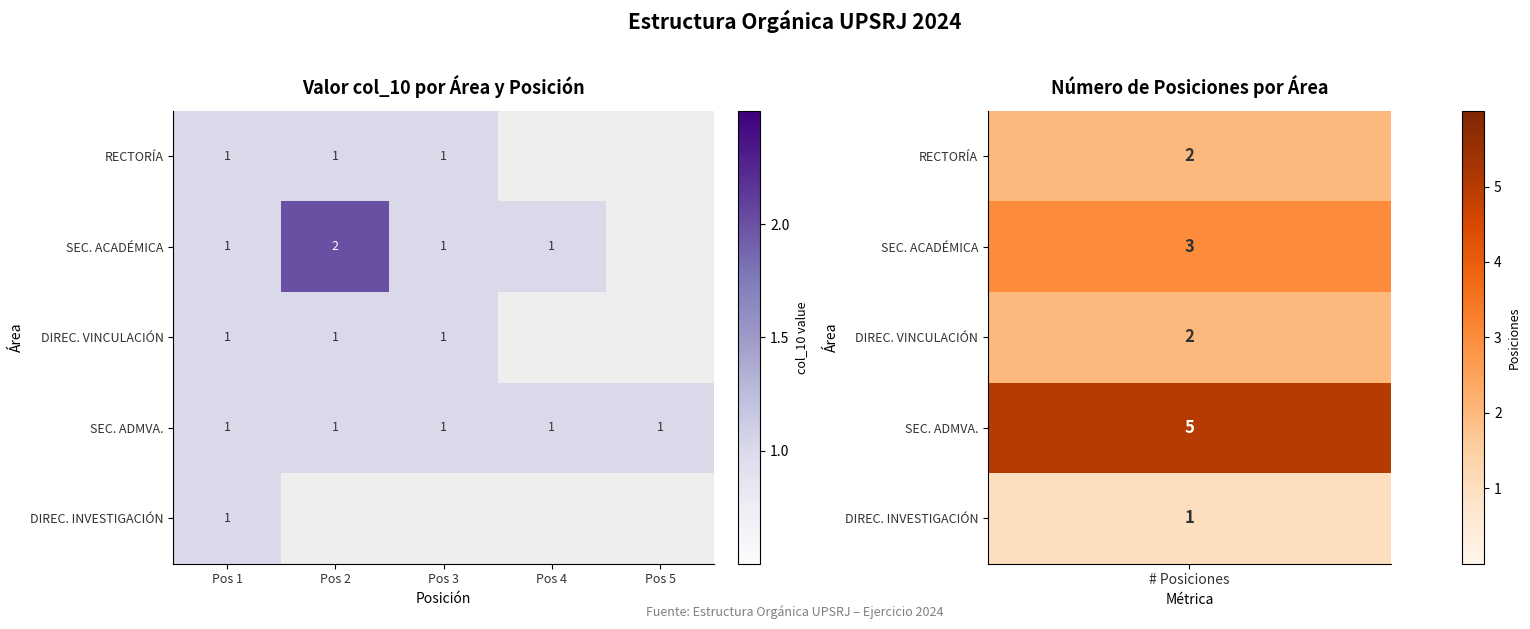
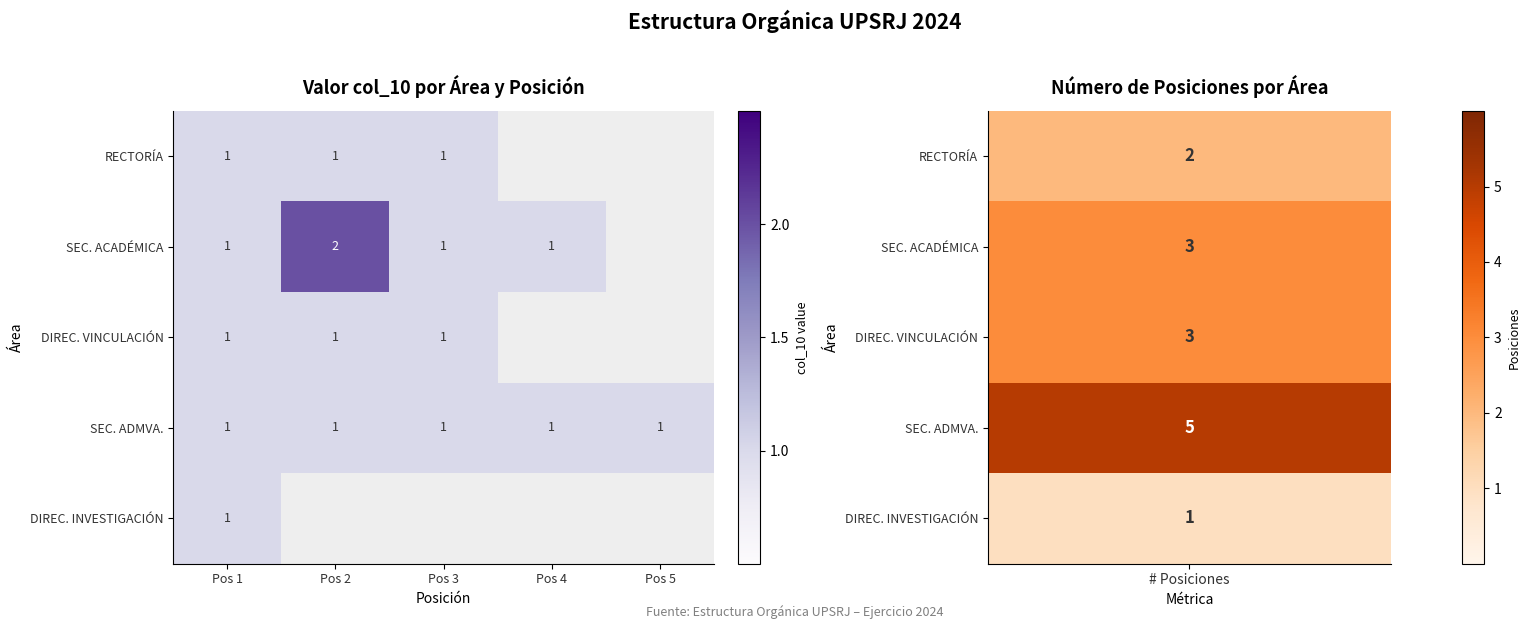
  {
    "Valor col_10 por Área y Posición": {
      "RECTORÍA": {
        "Pos 1": 1,
        "Pos 2": 1,
        "Pos 3": 1
      },
      "SEC. ACADÉMICA": {
        "Pos 1": 1,
        "Pos 2": 2,
        "Pos 3": 1,
        "Pos 4": 1
      },
      "DIREC. VINCULACIÓN": {
        "Pos 1": 1,
        "Pos 2": 1,
        "Pos 3": 1
      },
      "SEC. ADMVA.": {
        "Pos 1": 1,
        "Pos 2": 1,
        "Pos 3": 1,
        "Pos 4": 1,
        "Pos 5": 1
      },
      "DIREC. INVESTIGACIÓN": {
        "Pos 1": 1
      }
    },
    "Número de Posiciones por Área": {
      "RECTORÍA": {
        "# Posiciones": 2
      },
      "SEC. ACADÉMICA": {
        "# Posiciones": 3
      },
      "DIREC. VINCULACIÓN": {
-       "# Posiciones": 2
+       "# Posiciones": 3
      },
      "SEC. ADMVA.": {
        "# Posiciones": 5
      },
      "DIREC. INVESTIGACIÓN": {
        "# Posiciones": 1
      }
    }
  }
